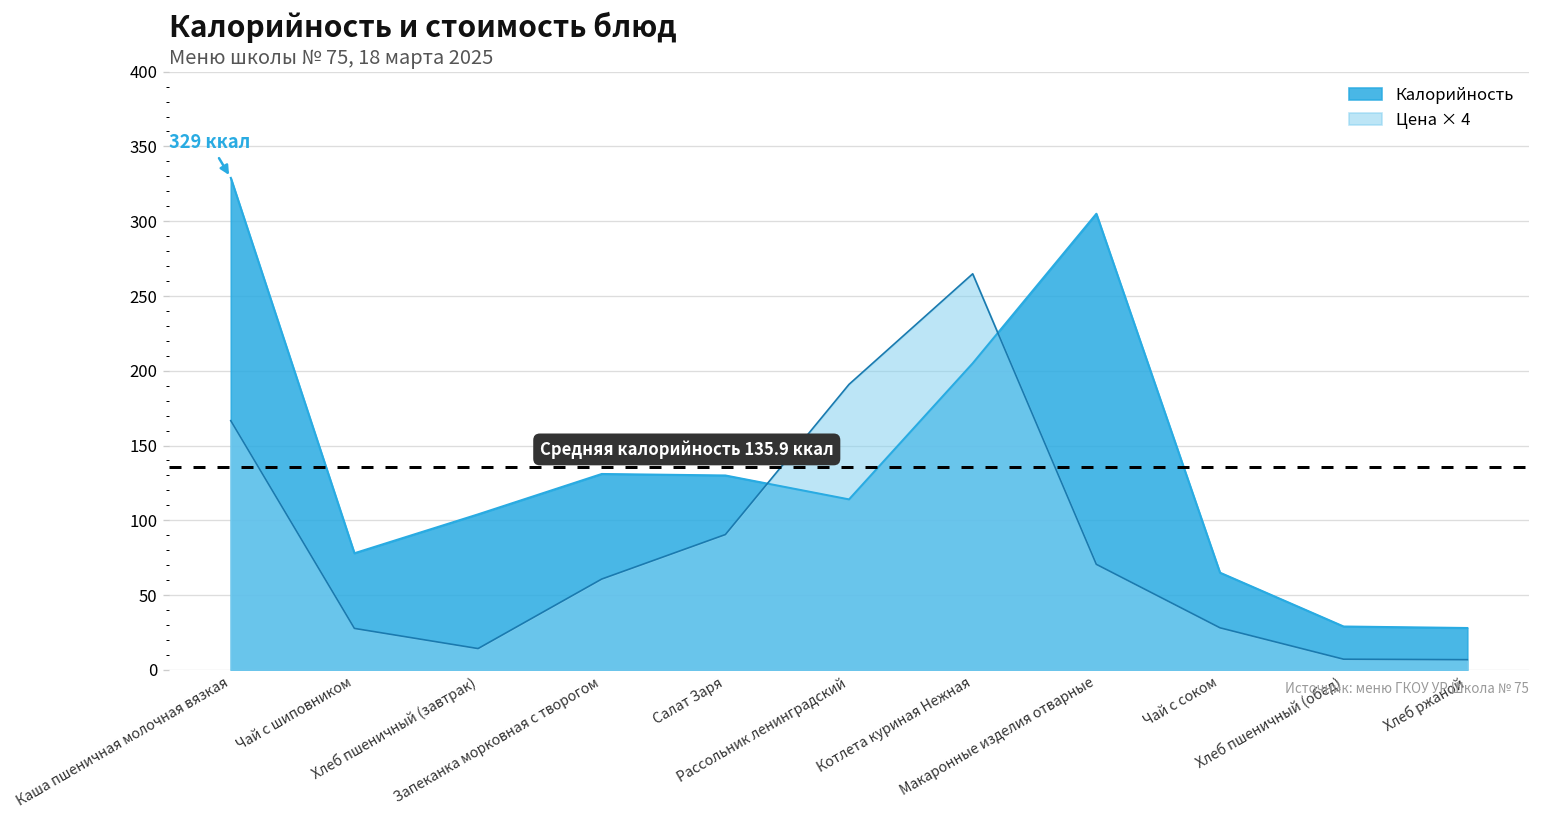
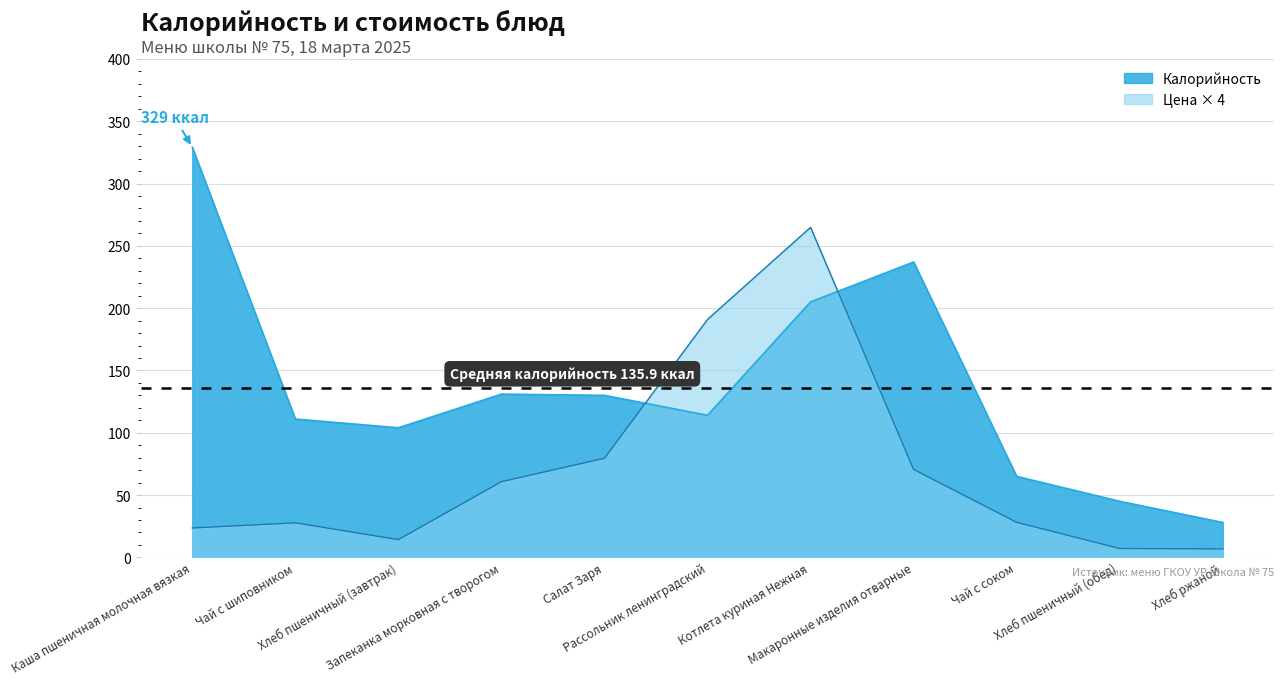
  {
    "Калорийность": {
-     "Чай с шиповником": 78,
+     "Чай с шиповником": 111,
      "Хлеб пшеничный (завтрак)": 104,
      "Салат Заря": 130,
      "Рассольник ленинградский": 114,
      "Котлета куриная Нежная": 205,
-     "Макаронные изделия отварные": 305,
+     "Макаронные изделия отварные": 237,
      "Чай с соком": 65,
-     "Хлеб пшеничный (обед)": 29,
+     "Хлеб пшеничный (обед)": 45,
      "Хлеб ржаной": 28
    },
    "Цена × 4": {
-     "Каша пшеничная молочная вязкая": 167,
+     "Каша пшеничная молочная вязкая": 24,
      "Чай с шиповником": 28,
      "Хлеб пшеничный (завтрак)": 14,
      "Запеканка морковная с творогом": 61,
-     "Салат Заря": 90,
+     "Салат Заря": 80,
      "Рассольник ленинградский": 191,
      "Котлета куриная Нежная": 265,
      "Макаронные изделия отварные": 71,
      "Чай с соком": 28
    }
  }
